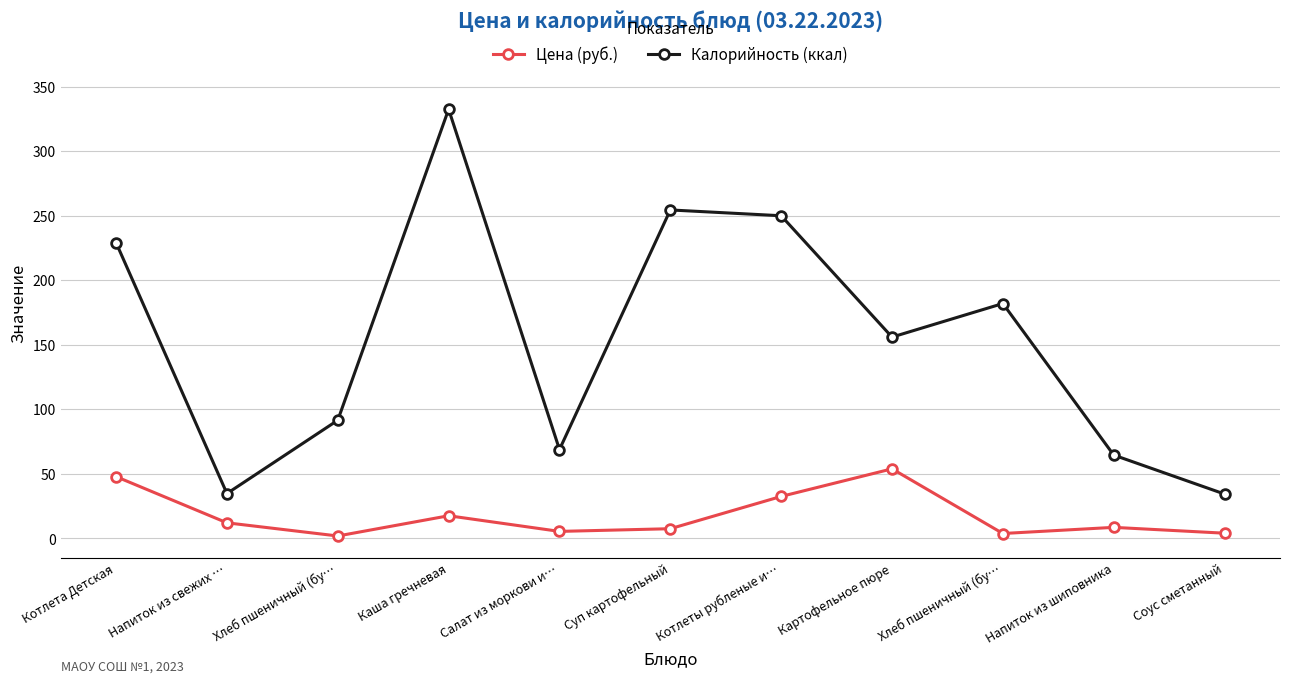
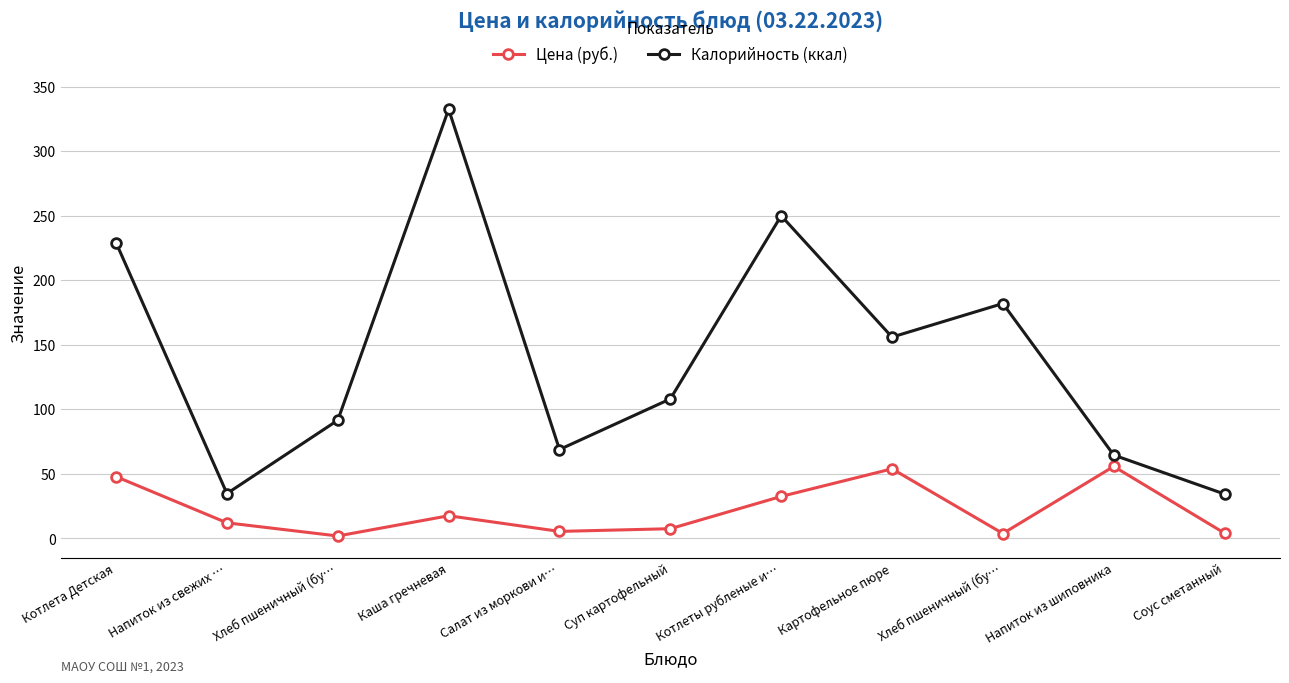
  {
    "Цена (руб.)": {
      "Котлета Детская": 48,
      "Напиток из свежих …": 12,
      "Каша гречневая": 18,
      "Салат из моркови и…": 5,
      "Суп картофельный": 8,
      "Котлеты рубленые и…": 33,
      "Картофельное пюре": 54,
-     "Напиток из шиповника": 9,
+     "Напиток из шиповника": 56,
      "Соус сметанный": 4
    },
    "Калорийность (ккал)": {
      "Котлета Детская": 229,
      "Напиток из свежих …": 35,
      "Каша гречневая": 333,
      "Салат из моркови и…": 69,
-     "Суп картофельный": 255,
+     "Суп картофельный": 108,
      "Котлеты рубленые и…": 250,
      "Картофельное пюре": 156,
      "Напиток из шиповника": 65,
      "Соус сметанный": 34
    }
  }
